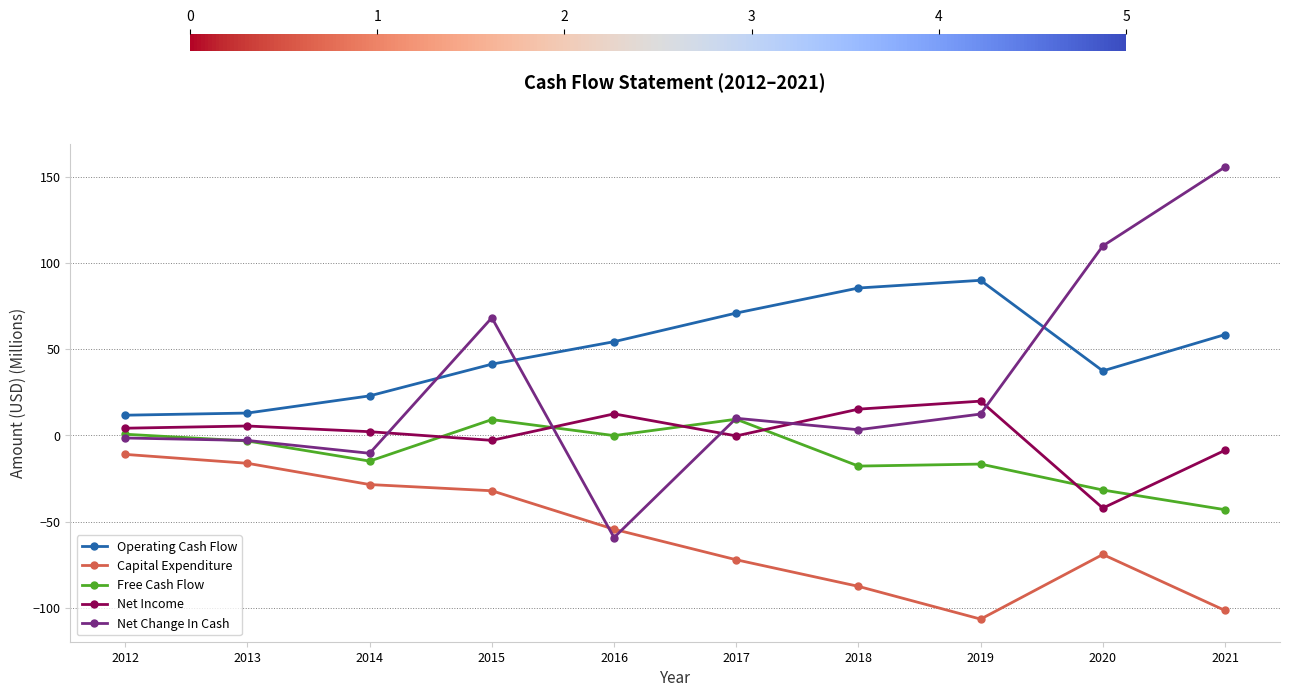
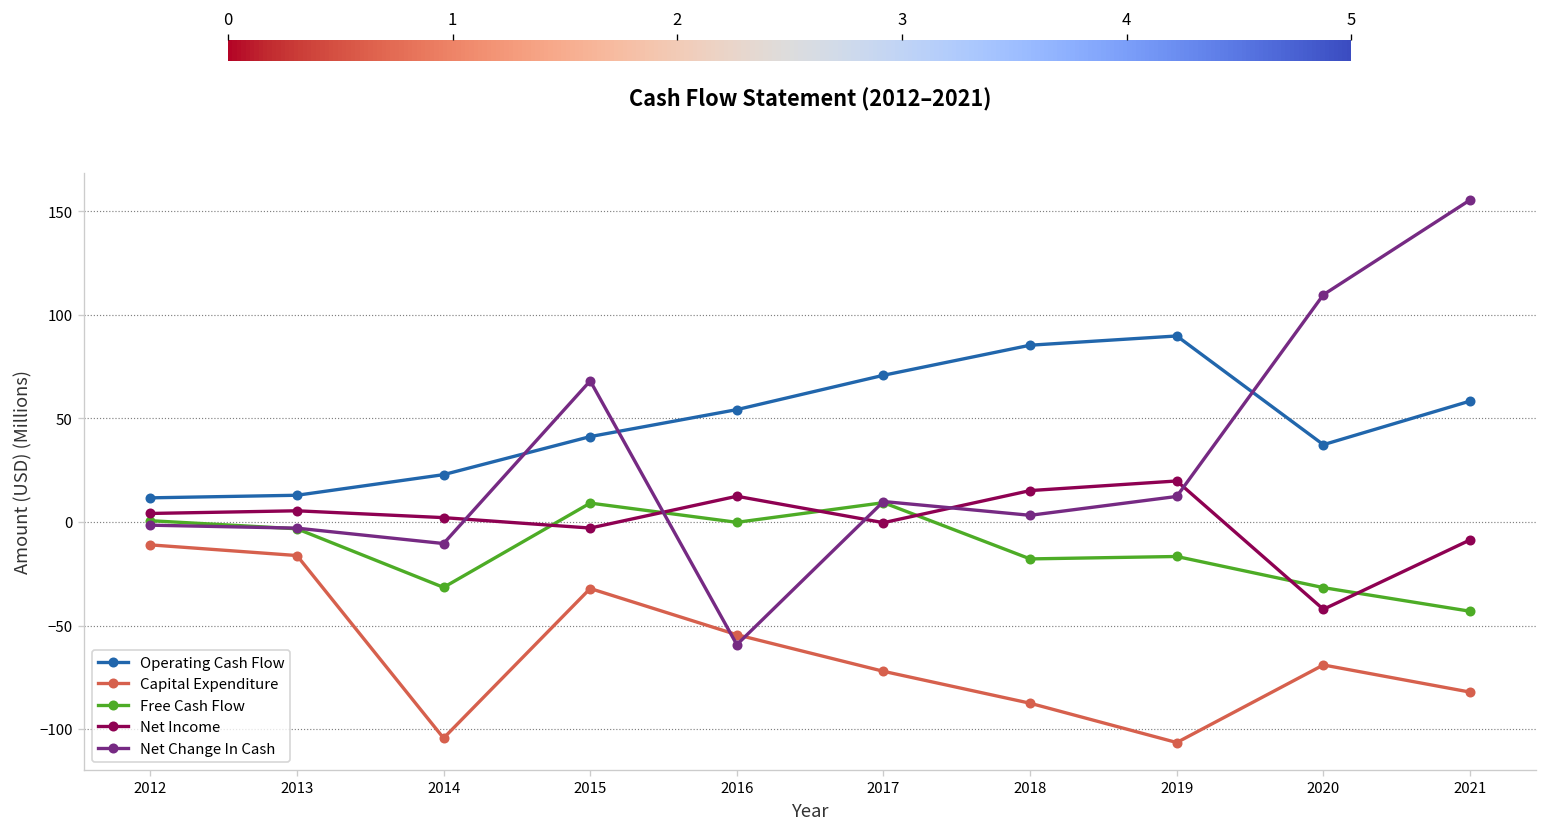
  {
    "Operating Cash Flow": {
      "2012": 12,
      "2013": 13,
      "2014": 23,
      "2015": 41,
      "2016": 54,
      "2017": 71,
      "2018": 85,
      "2019": 90,
      "2020": 37,
      "2021": 58
    },
    "Capital Expenditure": {
      "2012": -11,
      "2013": -16,
-     "2014": -29,
+     "2014": -104,
      "2015": -32,
      "2016": -54,
      "2017": -72,
      "2018": -88,
      "2019": -107,
      "2020": -69,
-     "2021": -101
+     "2021": -82
    },
    "Free Cash Flow": {
      "2012": 1,
-     "2014": -15,
+     "2014": -32,
      "2015": 9,
      "2016": 0,
      "2018": -18,
      "2019": -17,
      "2020": -32,
      "2021": -43
    },
    "Net Income": {
      "2012": 4,
      "2013": 5,
      "2014": 2,
      "2015": -3,
      "2016": 12,
      "2017": 0,
      "2018": 15,
      "2019": 20,
      "2020": -42,
      "2021": -9
    },
    "Net Change In Cash": {
      "2012": -2,
      "2014": -10,
      "2015": 68,
      "2016": -59,
      "2018": 3,
      "2019": 12,
      "2020": 110,
      "2021": 156
    }
  }
